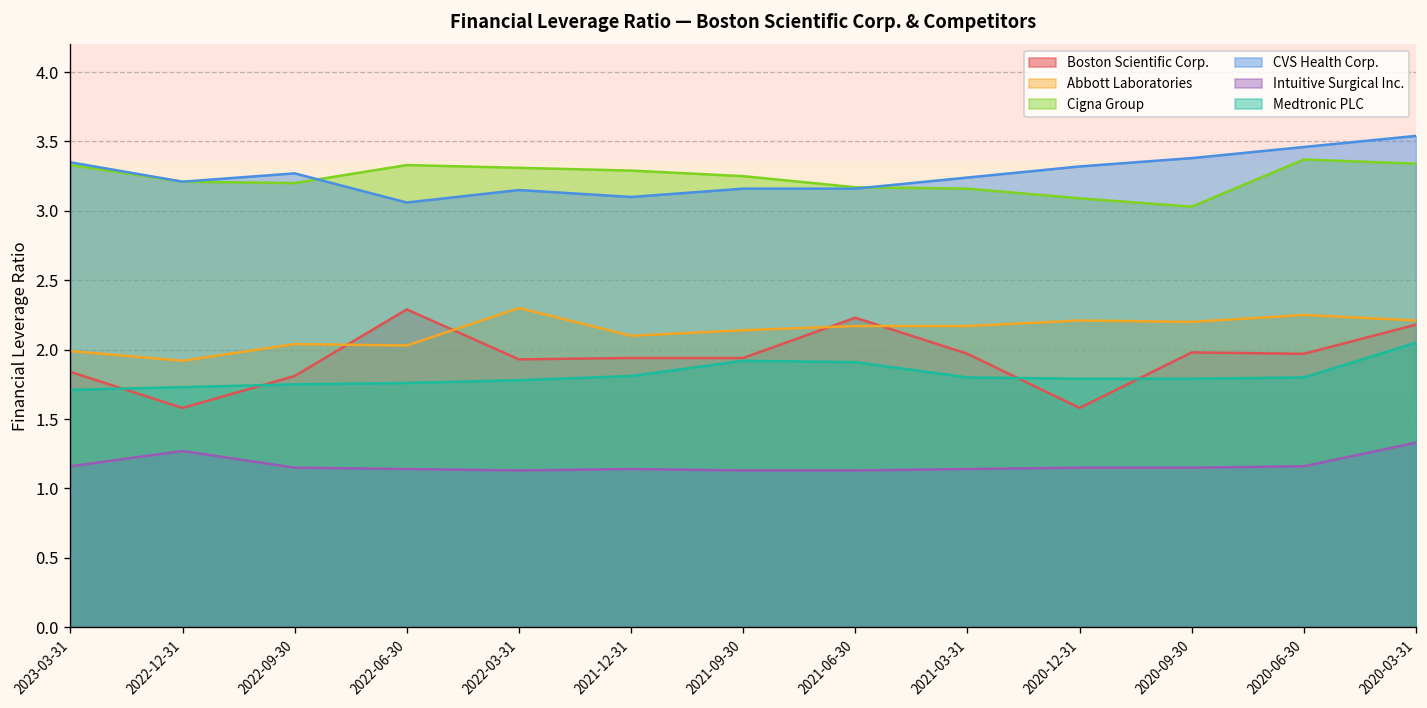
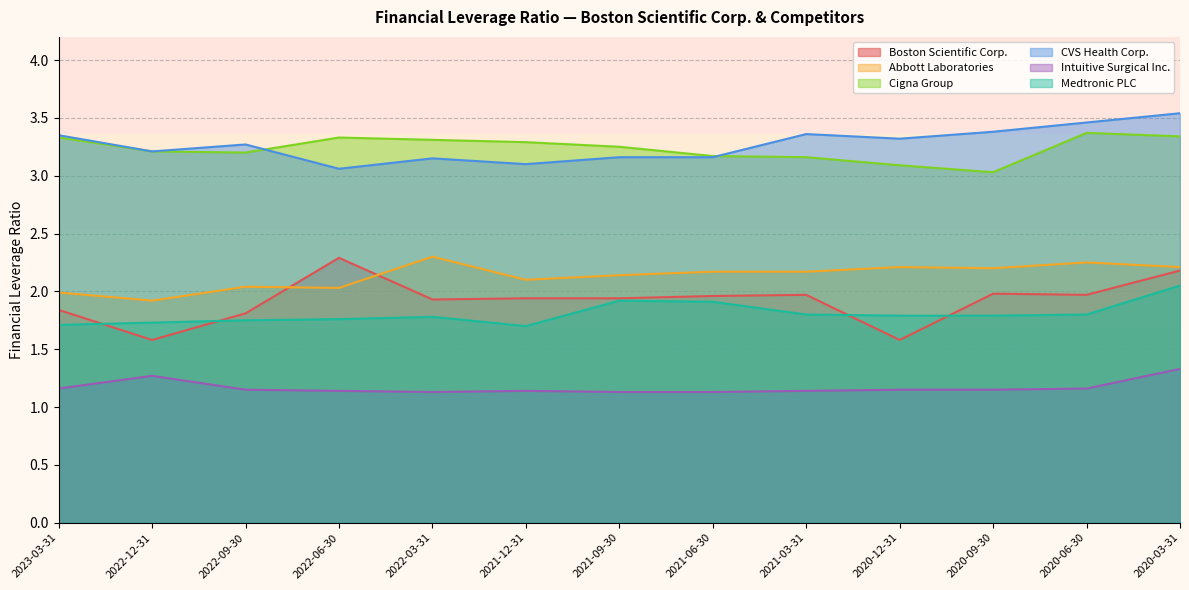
  {
    "Boston Scientific Corp.": {
      "2023-03-31": 1.84,
      "2022-12-31": 1.58,
      "2022-09-30": 1.81,
      "2022-06-30": 2.29,
      "2022-03-31": 1.93,
      "2021-12-31": 1.94,
-     "2021-06-30": 2.23,
+     "2021-06-30": 1.96,
      "2021-03-31": 1.97,
      "2020-12-31": 1.58,
      "2020-09-30": 1.98,
      "2020-06-30": 1.97,
      "2020-03-31": 2.18
    },
    "Abbott Laboratories": {
      "2023-03-31": 1.99,
      "2022-12-31": 1.92,
      "2022-09-30": 2.04,
      "2022-06-30": 2.03,
      "2022-03-31": 2.30,
      "2021-12-31": 2.10,
      "2021-09-30": 2.14,
      "2021-06-30": 2.17,
      "2021-03-31": 2.17,
      "2020-12-31": 2.21,
      "2020-09-30": 2.20,
      "2020-06-30": 2.25,
      "2020-03-31": 2.21
    },
    "Cigna Group": {
      "2022-09-30": 3.20,
      "2022-06-30": 3.33,
      "2022-03-31": 3.31,
      "2021-12-31": 3.29,
      "2021-09-30": 3.25,
      "2021-03-31": 3.16,
      "2020-12-31": 3.09,
      "2020-09-30": 3.03,
      "2020-06-30": 3.37,
      "2020-03-31": 3.34
    },
    "CVS Health Corp.": {
      "2022-09-30": 3.27,
      "2022-06-30": 3.06,
      "2022-03-31": 3.15,
      "2021-12-31": 3.10,
      "2021-09-30": 3.16,
-     "2021-03-31": 3.24,
+     "2021-03-31": 3.36,
      "2020-12-31": 3.32,
      "2020-09-30": 3.38,
      "2020-06-30": 3.46,
      "2020-03-31": 3.54
    },
    "Intuitive Surgical Inc.": {
      "2023-03-31": 1.16,
      "2022-12-31": 1.27,
      "2022-09-30": 1.15,
      "2022-06-30": 1.14,
      "2022-03-31": 1.13,
      "2021-12-31": 1.14,
      "2021-09-30": 1.13,
      "2021-06-30": 1.13,
      "2021-03-31": 1.14,
      "2020-12-31": 1.15,
      "2020-09-30": 1.15,
      "2020-06-30": 1.16,
      "2020-03-31": 1.33
    },
    "Medtronic PLC": {
      "2023-03-31": 1.71,
      "2022-12-31": 1.73,
      "2022-09-30": 1.75,
      "2022-06-30": 1.76,
      "2022-03-31": 1.78,
-     "2021-12-31": 1.81,
+     "2021-12-31": 1.70,
      "2021-06-30": 1.91,
      "2021-03-31": 1.80,
      "2020-12-31": 1.79,
      "2020-09-30": 1.79,
      "2020-06-30": 1.80,
      "2020-03-31": 2.05
    }
  }
